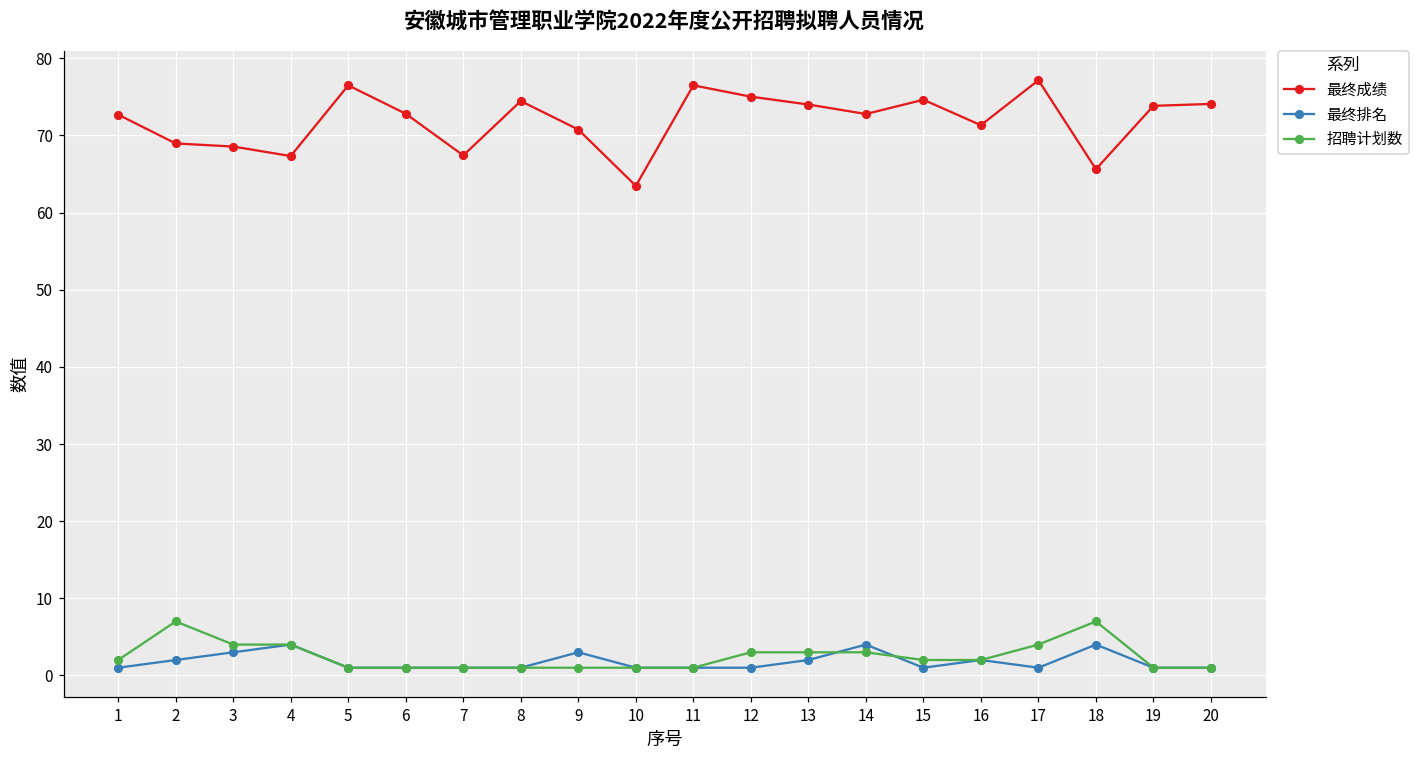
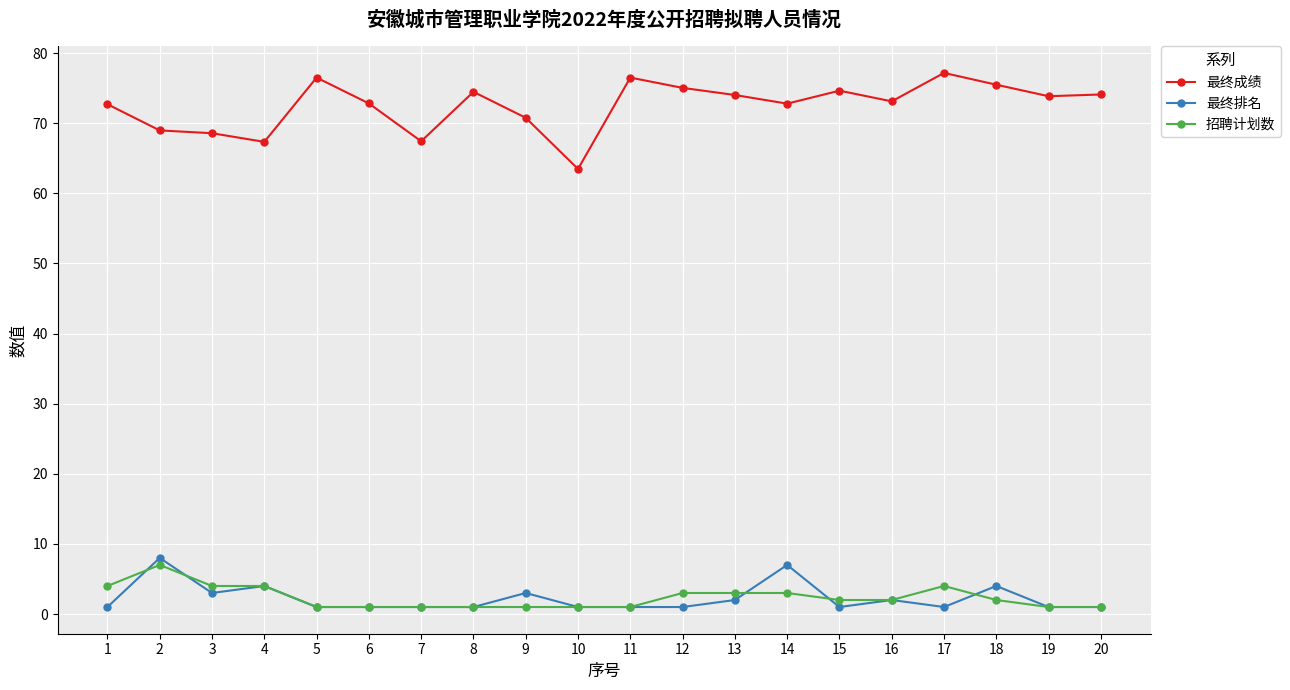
  {
    "最终成绩": {
      "1": 73,
      "2": 69,
      "3": 69,
      "4": 67,
      "5": 77,
      "6": 73,
      "7": 67,
      "8": 74,
      "9": 71,
      "10": 63,
      "11": 77,
      "12": 75,
      "13": 74,
      "14": 73,
      "15": 75,
-     "16": 71,
+     "16": 73,
      "17": 77,
-     "18": 66,
+     "18": 75,
      "19": 74,
      "20": 74
    },
    "最终排名": {
      "1": 1,
-     "2": 2,
+     "2": 8,
      "3": 3,
      "9": 3,
      "12": 1,
      "13": 2,
-     "14": 4,
+     "14": 7,
      "15": 1,
      "17": 1,
      "18": 4
    },
    "招聘计划数": {
-     "1": 2,
+     "1": 4,
      "2": 7,
      "3": 4,
      "9": 1,
      "12": 3,
      "13": 3,
      "14": 3,
      "15": 2,
      "17": 4,
-     "18": 7
+     "18": 2
    }
  }
